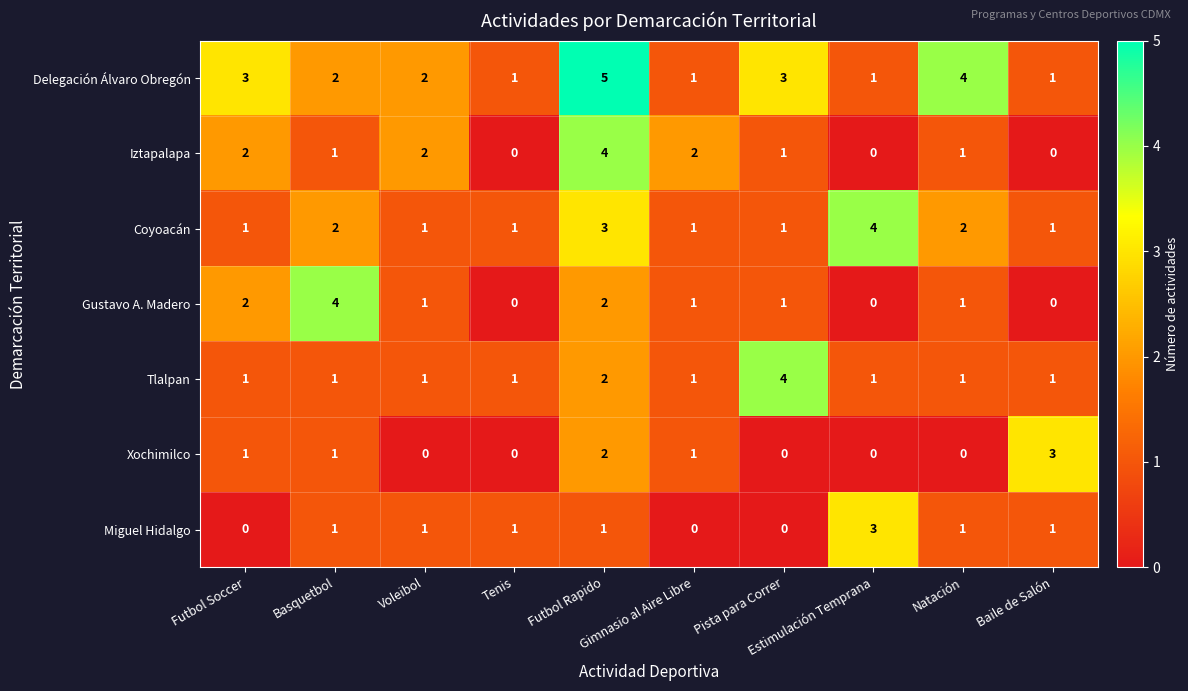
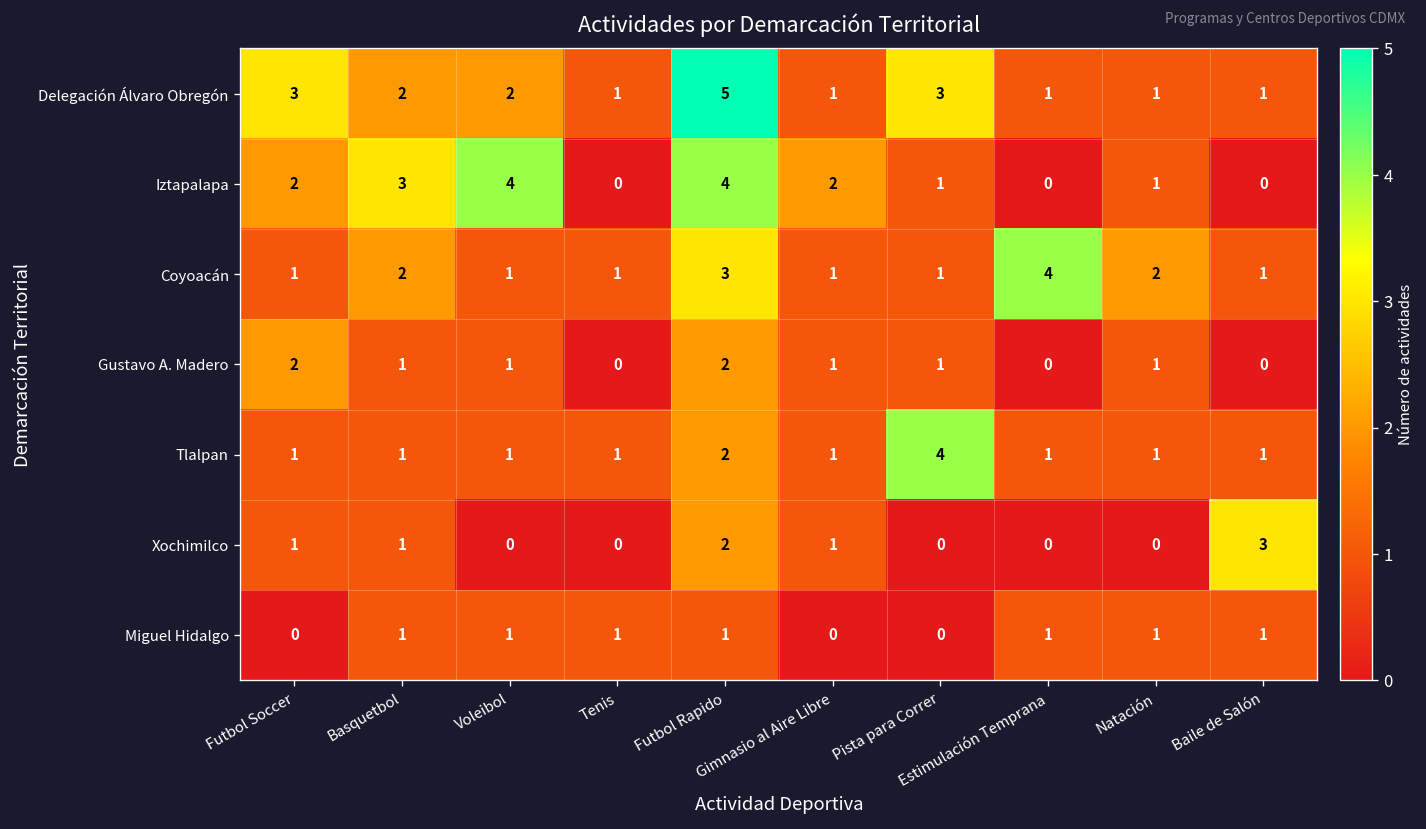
  {
    "Delegación Álvaro Obregón": {
      "Futbol Soccer": 3,
      "Basquetbol": 2,
      "Voleibol": 2,
      "Tenis": 1,
      "Futbol Rapido": 5,
      "Gimnasio al Aire Libre": 1,
      "Pista para Correr": 3,
      "Estimulación Temprana": 1,
-     "Natación": 4,
+     "Natación": 1,
      "Baile de Salón": 1
    },
    "Iztapalapa": {
      "Futbol Soccer": 2,
-     "Basquetbol": 1,
-     "Voleibol": 2,
+     "Basquetbol": 3,
+     "Voleibol": 4,
      "Tenis": 0,
      "Futbol Rapido": 4,
      "Gimnasio al Aire Libre": 2,
      "Pista para Correr": 1,
      "Estimulación Temprana": 0,
      "Natación": 1,
      "Baile de Salón": 0
    },
    "Coyoacán": {
      "Futbol Soccer": 1,
      "Basquetbol": 2,
      "Voleibol": 1,
      "Tenis": 1,
      "Futbol Rapido": 3,
      "Gimnasio al Aire Libre": 1,
      "Pista para Correr": 1,
      "Estimulación Temprana": 4,
      "Natación": 2,
      "Baile de Salón": 1
    },
    "Gustavo A. Madero": {
      "Futbol Soccer": 2,
-     "Basquetbol": 4,
+     "Basquetbol": 1,
      "Voleibol": 1,
      "Tenis": 0,
      "Futbol Rapido": 2,
      "Gimnasio al Aire Libre": 1,
      "Pista para Correr": 1,
      "Estimulación Temprana": 0,
      "Natación": 1,
      "Baile de Salón": 0
    },
    "Tlalpan": {
      "Futbol Soccer": 1,
      "Basquetbol": 1,
      "Voleibol": 1,
      "Tenis": 1,
      "Futbol Rapido": 2,
      "Gimnasio al Aire Libre": 1,
      "Pista para Correr": 4,
      "Estimulación Temprana": 1,
      "Natación": 1,
      "Baile de Salón": 1
    },
    "Xochimilco": {
      "Futbol Soccer": 1,
      "Basquetbol": 1,
      "Voleibol": 0,
      "Tenis": 0,
      "Futbol Rapido": 2,
      "Gimnasio al Aire Libre": 1,
      "Pista para Correr": 0,
      "Estimulación Temprana": 0,
      "Natación": 0,
      "Baile de Salón": 3
    },
    "Miguel Hidalgo": {
      "Futbol Soccer": 0,
      "Basquetbol": 1,
      "Voleibol": 1,
      "Tenis": 1,
      "Futbol Rapido": 1,
      "Gimnasio al Aire Libre": 0,
      "Pista para Correr": 0,
-     "Estimulación Temprana": 3,
+     "Estimulación Temprana": 1,
      "Natación": 1,
      "Baile de Salón": 1
    }
  }
